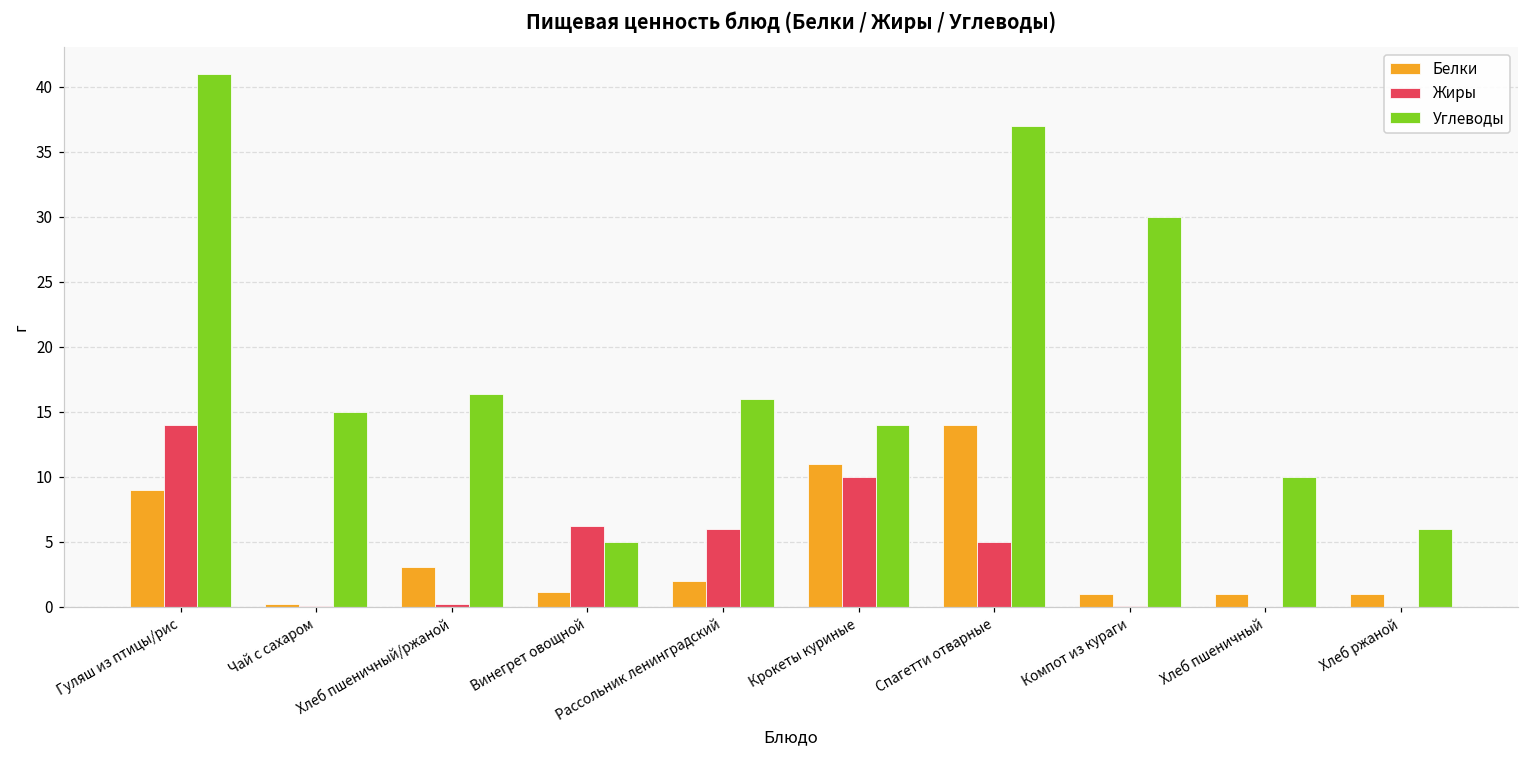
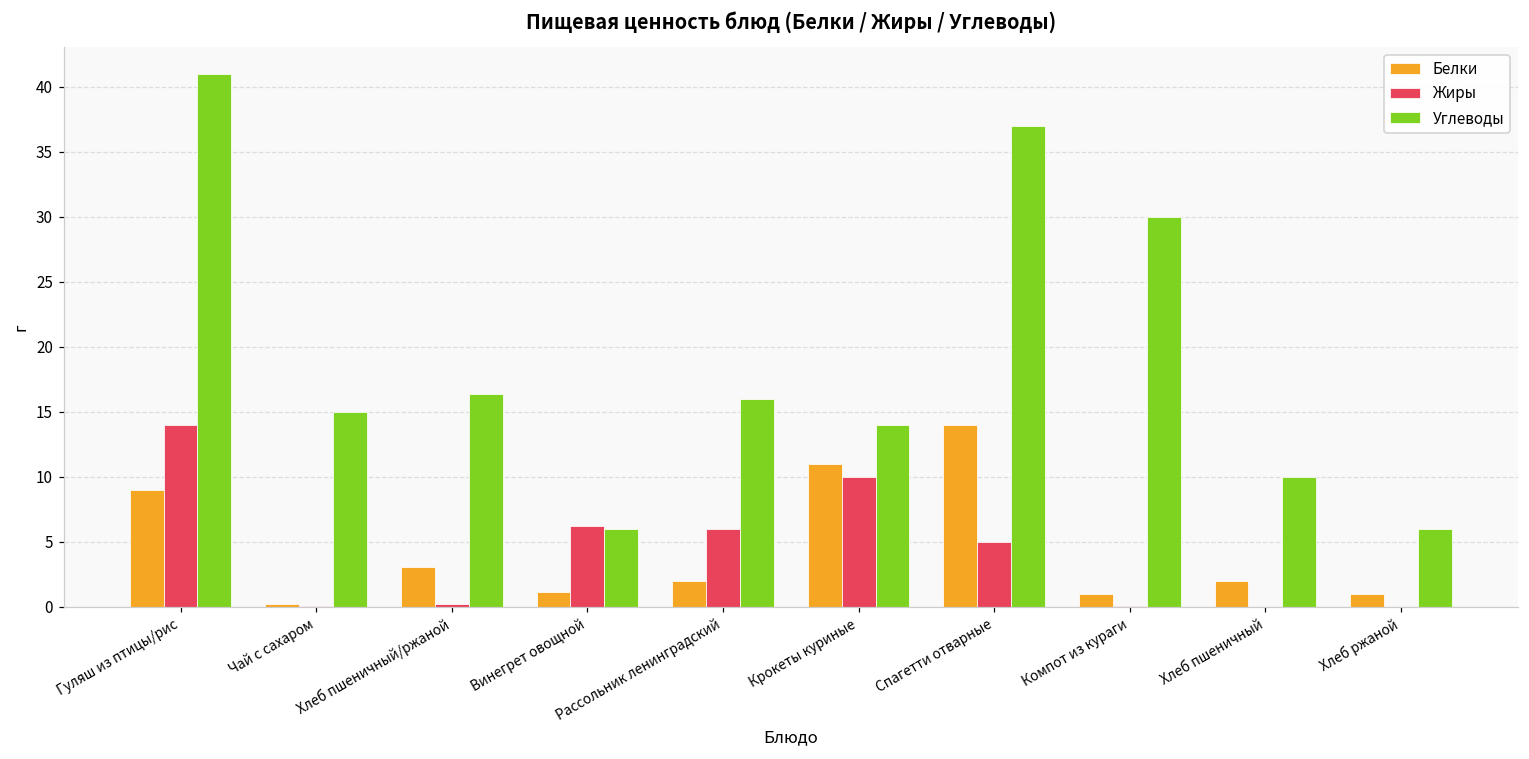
  {
    "Белки": {
      "Гуляш из птицы/рис": 9,
      "Хлеб пшеничный/ржаной": 3,
      "Винегрет овощной": 1,
      "Рассольник ленинградский": 2,
      "Крокеты куриные": 11,
      "Спагетти отварные": 14,
      "Компот из кураги": 1,
-     "Хлеб пшеничный": 1,
+     "Хлеб пшеничный": 2,
      "Хлеб ржаной": 1
    },
    "Жиры": {
      "Гуляш из птицы/рис": 14,
      "Хлеб пшеничный/ржаной": 0.2,
      "Винегрет овощной": 6,
      "Рассольник ленинградский": 6,
      "Крокеты куриные": 10,
      "Спагетти отварные": 5,
      "Хлеб пшеничный": 0,
      "Хлеб ржаной": 0
    },
    "Углеводы": {
      "Гуляш из птицы/рис": 41,
      "Чай с сахаром": 15,
      "Хлеб пшеничный/ржаной": 16.4,
-     "Винегрет овощной": 5,
+     "Винегрет овощной": 6,
      "Рассольник ленинградский": 16,
      "Крокеты куриные": 14,
      "Спагетти отварные": 37,
      "Компот из кураги": 30,
      "Хлеб пшеничный": 10,
      "Хлеб ржаной": 6
    }
  }
